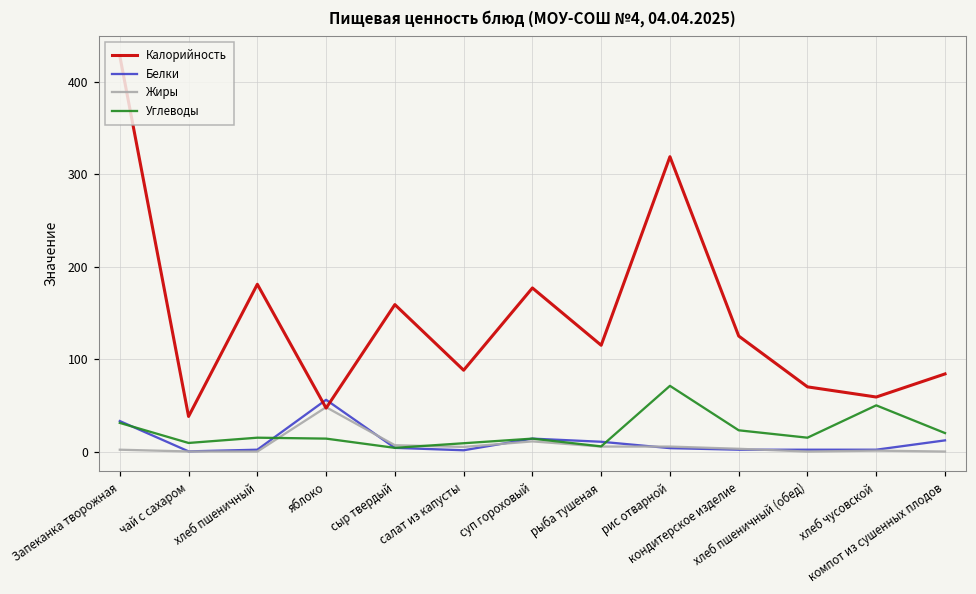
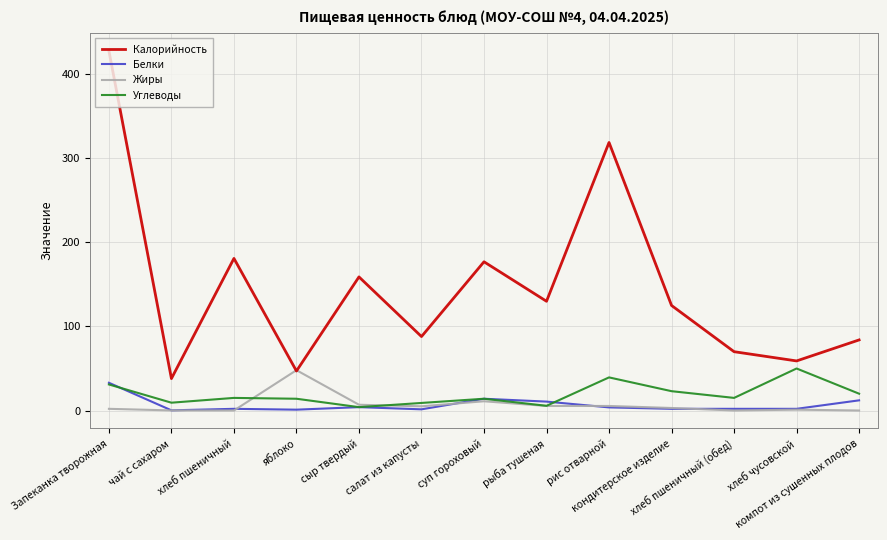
  {
    "Калорийность": {
      "чай с сахаром": 40,
      "хлеб пшеничный": 180,
      "сыр твердый": 160,
      "салат из капусты": 90,
      "суп гороховый": 180,
-     "рыба тушеная": 120,
+     "рыба тушеная": 130,
      "рис отварной": 320,
      "кондитерское изделие": 130,
      "хлеб пшеничный (обед)": 70,
      "хлеб чусовской": 60,
      "компот из сушенных плодов": 80
    },
    "Белки": {
-     "яблоко": 60,
+     "яблоко": 0,
      "салат из капусты": 0,
      "рыба тушеная": 10,
      "компот из сушенных плодов": 10
    },
    "Жиры": {
      "Запеканка творожная": 0,
      "салат из капусты": 10,
      "суп гороховый": 10,
      "компот из сушенных плодов": 0
    },
    "Углеводы": {
      "чай с сахаром": 10,
      "хлеб пшеничный": 20,
      "яблоко": 10,
      "салат из капусты": 10,
-     "рис отварной": 70,
+     "рис отварной": 40,
      "кондитерское изделие": 20,
      "хлеб пшеничный (обед)": 20,
      "хлеб чусовской": 50,
      "компот из сушенных плодов": 20
    }
  }
